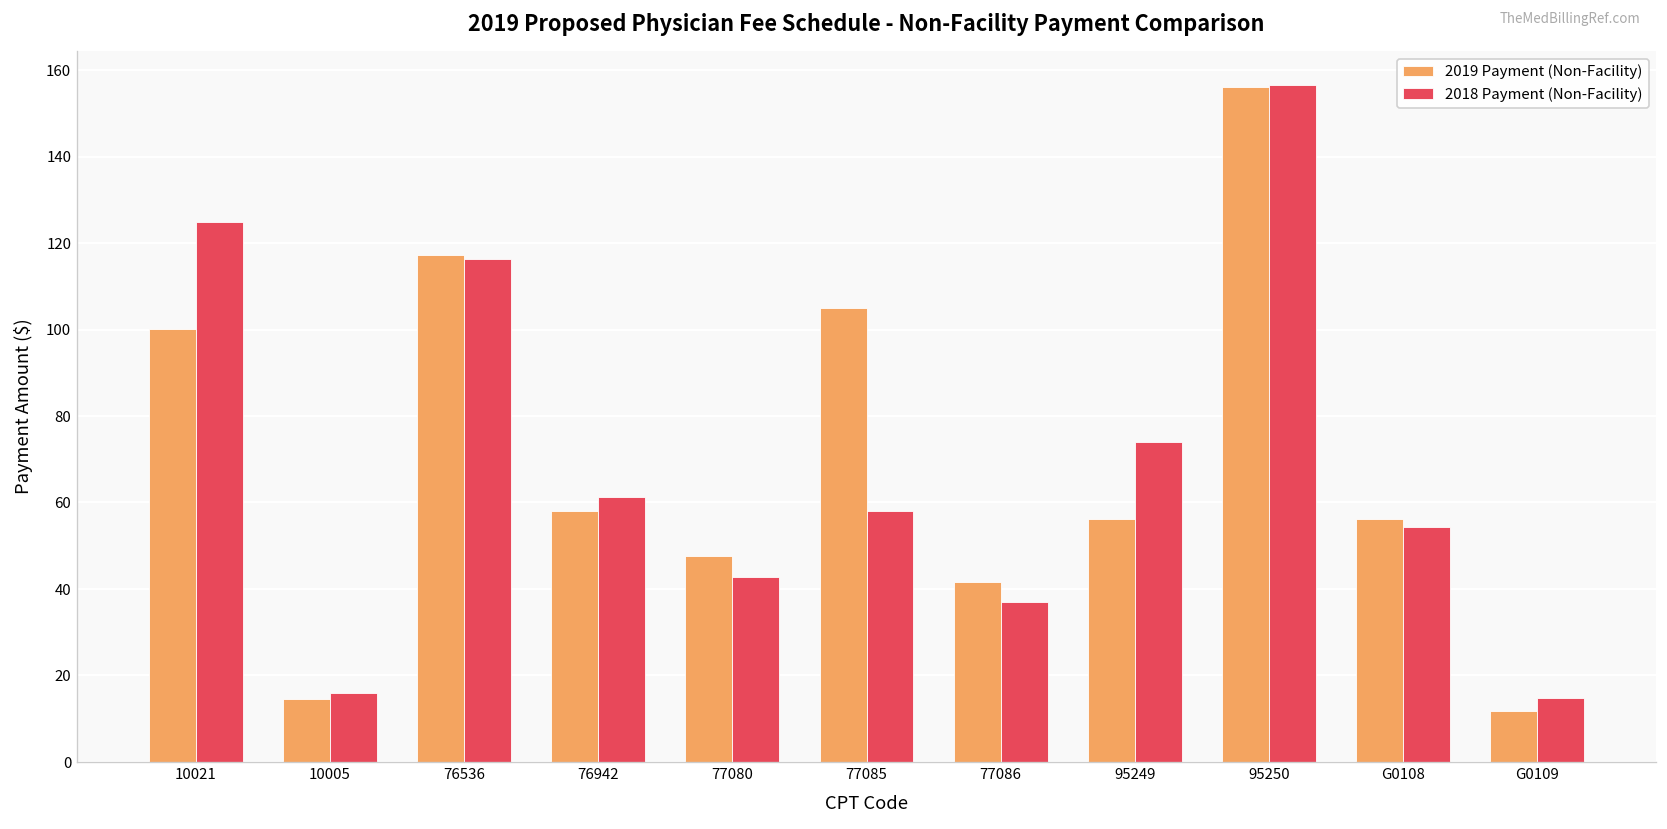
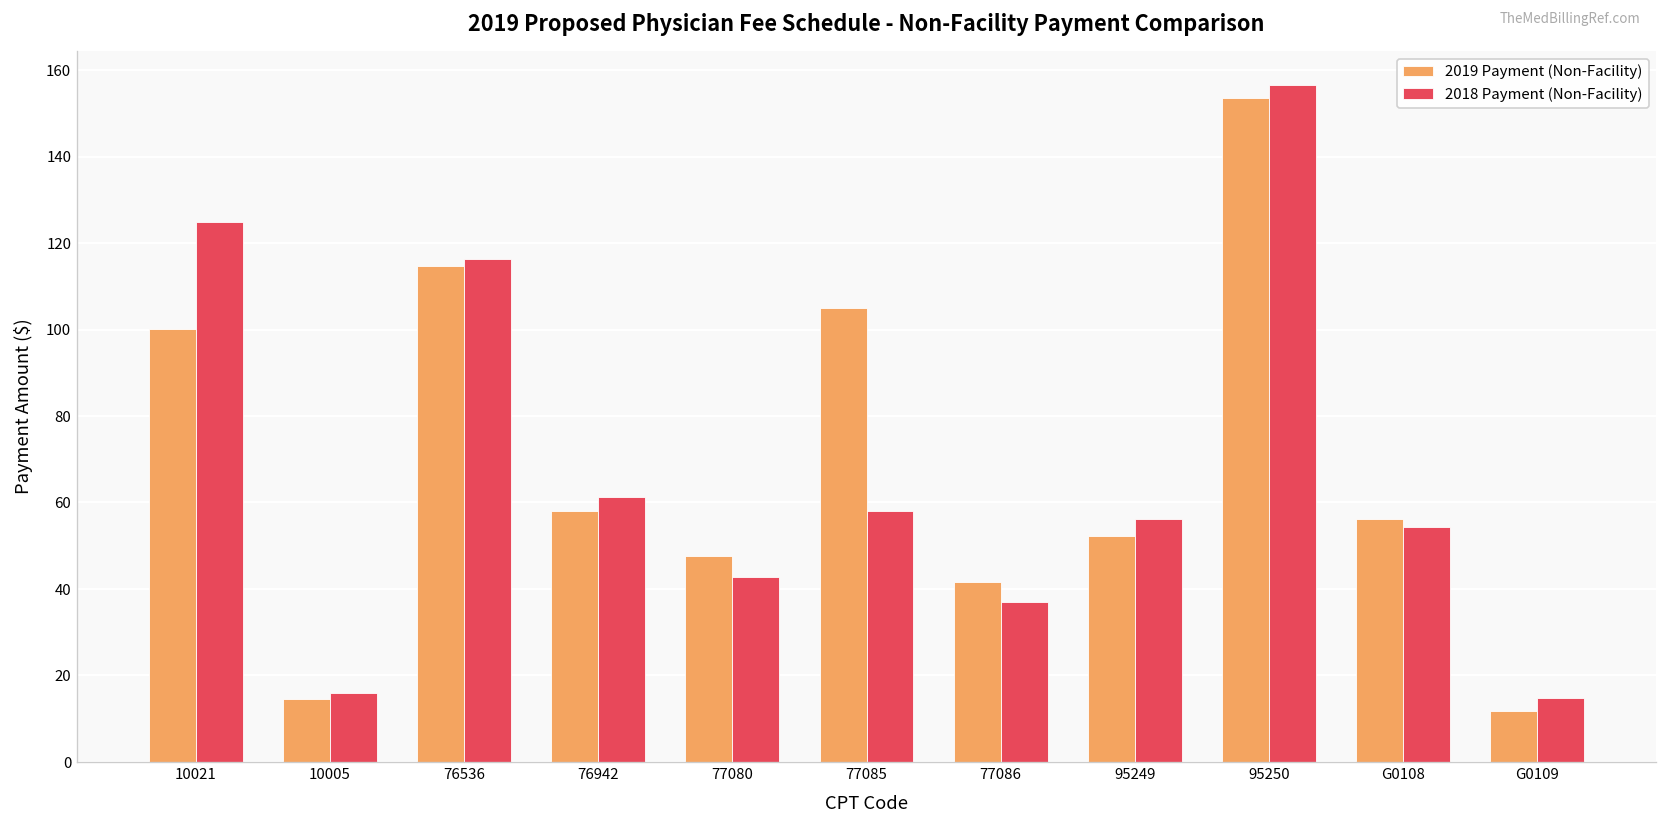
  {
    "2019 Payment (Non-Facility)": {
      "10021": 100,
      "10005": 15,
-     "76536": 117,
+     "76536": 115,
      "76942": 58,
      "77080": 48,
      "77085": 105,
      "77086": 42,
-     "95249": 56,
-     "95250": 156,
+     "95249": 52,
+     "95250": 154,
      "G0108": 56,
      "G0109": 12
    },
    "2018 Payment (Non-Facility)": {
      "10021": 125,
      "10005": 16,
      "76536": 116,
      "76942": 61,
      "77080": 43,
      "77085": 58,
      "77086": 37,
-     "95249": 74,
+     "95249": 56,
      "95250": 157,
      "G0108": 54,
      "G0109": 15
    }
  }
